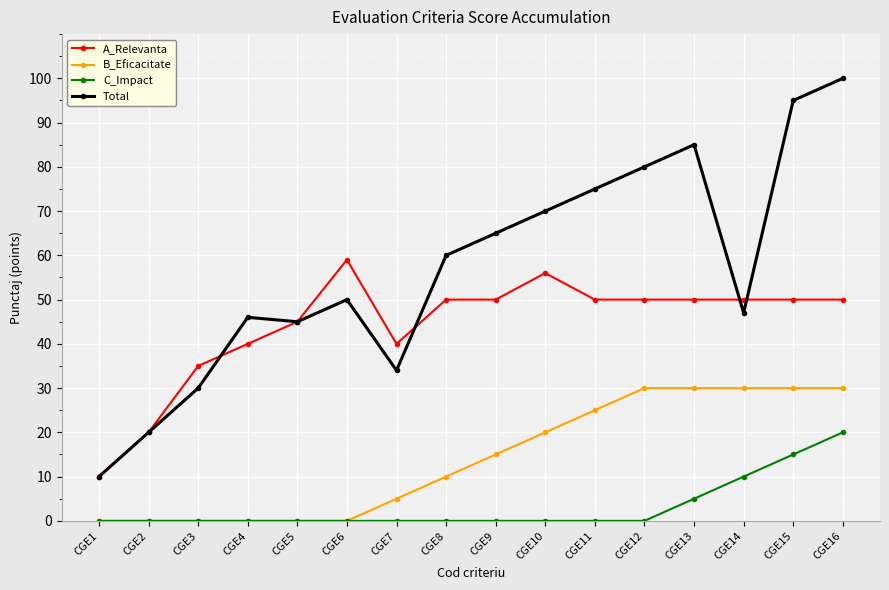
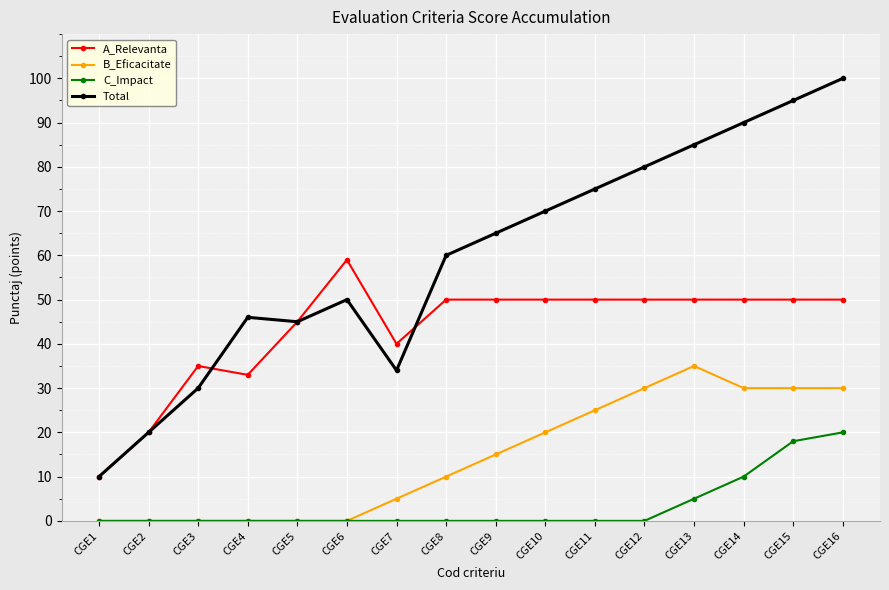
  {
    "A_Relevanta": {
      "CGE3": 35,
-     "CGE4": 40,
+     "CGE4": 33,
      "CGE6": 59,
      "CGE7": 40,
      "CGE8": 50,
      "CGE9": 50,
-     "CGE10": 56,
+     "CGE10": 50,
      "CGE11": 50,
      "CGE12": 50,
      "CGE13": 50,
      "CGE14": 50,
      "CGE15": 50,
      "CGE16": 50
    },
    "B_Eficacitate": {
      "CGE7": 5,
      "CGE8": 10,
      "CGE9": 15,
      "CGE10": 20,
      "CGE11": 25,
      "CGE12": 30,
-     "CGE13": 30,
+     "CGE13": 35,
      "CGE14": 30,
      "CGE15": 30,
      "CGE16": 30
    },
    "C_Impact": {
      "CGE7": 0,
      "CGE8": 0,
      "CGE9": 0,
      "CGE10": 0,
      "CGE11": 0,
      "CGE12": 0,
      "CGE13": 5,
      "CGE14": 10,
-     "CGE15": 15,
+     "CGE15": 18,
      "CGE16": 20
    },
    "Total": {
      "CGE3": 30,
      "CGE4": 46,
      "CGE6": 50,
      "CGE7": 34,
      "CGE8": 60,
      "CGE9": 65,
      "CGE10": 70,
      "CGE11": 75,
      "CGE12": 80,
      "CGE13": 85,
-     "CGE14": 47,
+     "CGE14": 90,
      "CGE15": 95,
      "CGE16": 100
    }
  }
